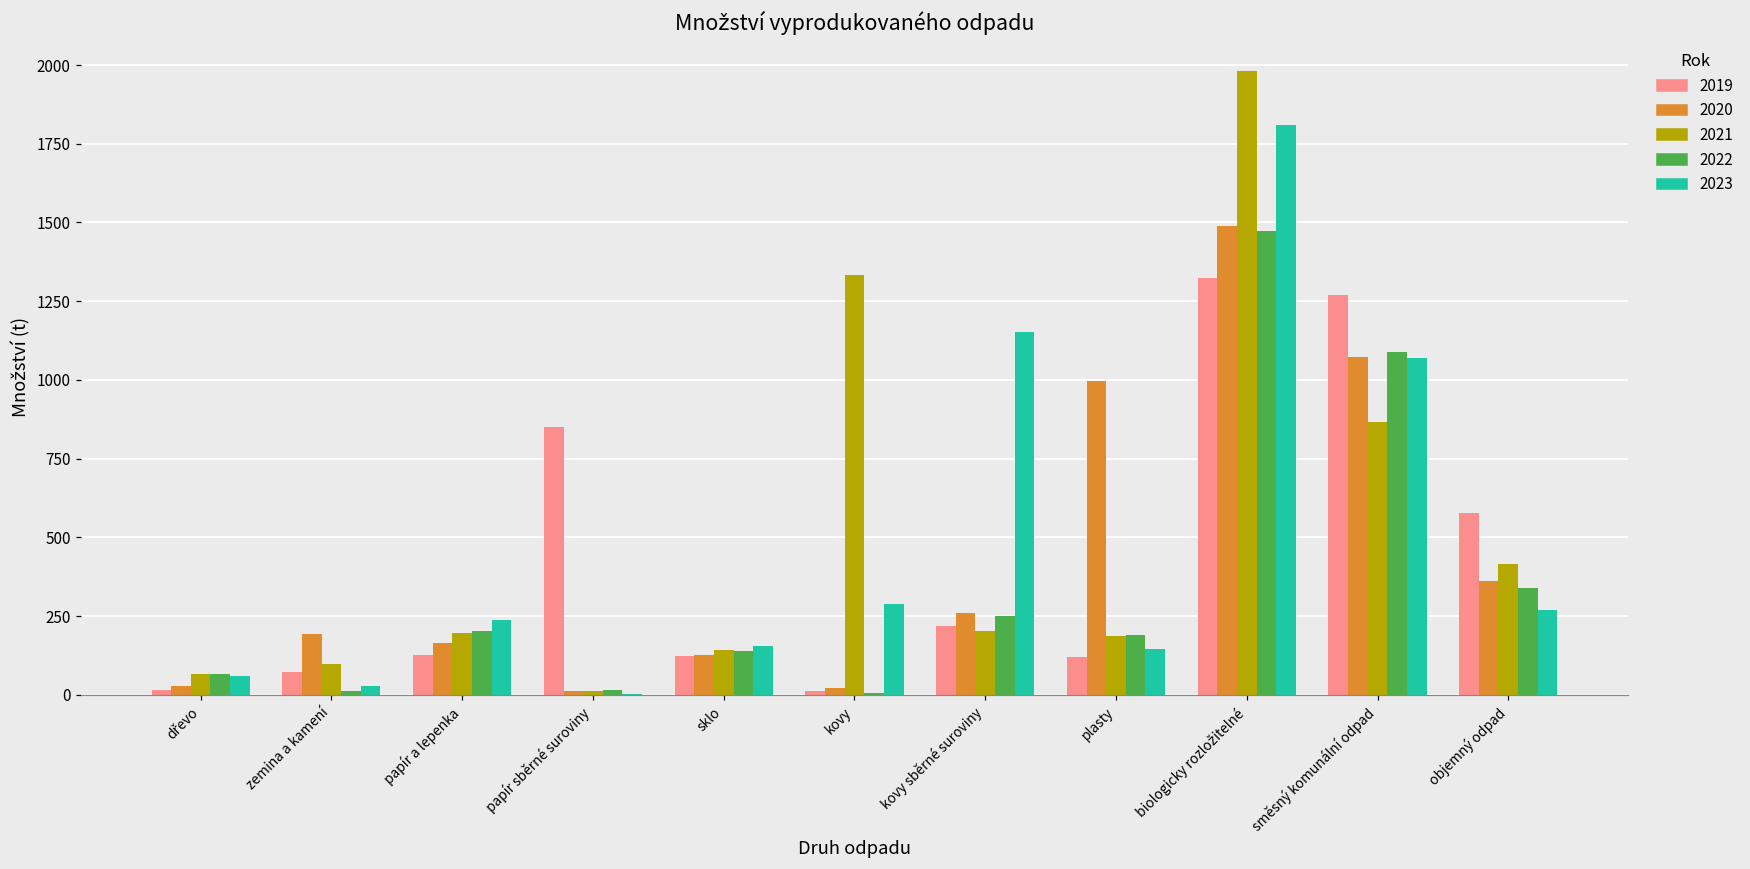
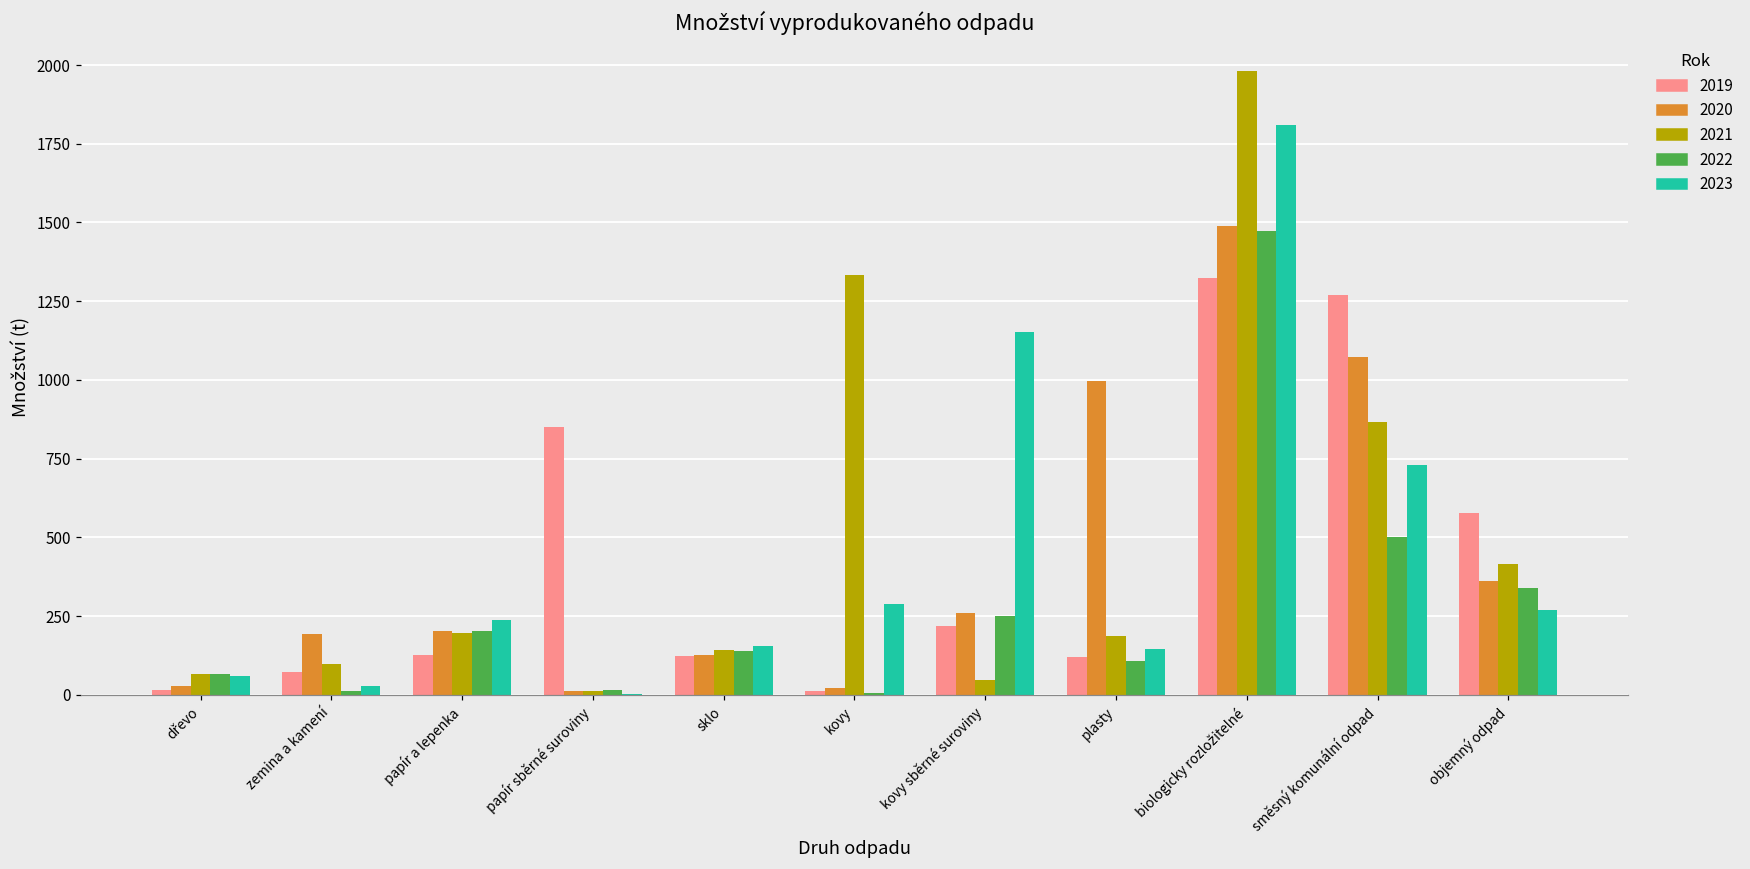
  {
    "2019": {
      "dřevo": 10,
      "zemina a kamení": 70,
      "papír a lepenka": 130,
      "papír sběrné suroviny": 850,
      "sklo": 120,
      "kovy": 10,
      "kovy sběrné suroviny": 220,
      "plasty": 120,
      "biologicky rozložitelné": 1320,
      "směsný komunální odpad": 1270,
      "objemný odpad": 580
    },
    "2020": {
      "dřevo": 30,
      "zemina a kamení": 190,
-     "papír a lepenka": 170,
+     "papír a lepenka": 200,
      "papír sběrné suroviny": 10,
      "sklo": 130,
      "kovy": 20,
      "kovy sběrné suroviny": 260,
      "plasty": 1000,
      "biologicky rozložitelné": 1490,
      "směsný komunální odpad": 1070,
      "objemný odpad": 360
    },
    "2021": {
      "dřevo": 70,
      "zemina a kamení": 100,
      "papír a lepenka": 200,
      "papír sběrné suroviny": 10,
      "sklo": 140,
      "kovy": 1330,
-     "kovy sběrné suroviny": 200,
+     "kovy sběrné suroviny": 50,
      "plasty": 190,
      "biologicky rozložitelné": 1980,
      "směsný komunální odpad": 870,
      "objemný odpad": 410
    },
    "2022": {
      "dřevo": 70,
      "zemina a kamení": 10,
      "papír a lepenka": 200,
      "papír sběrné suroviny": 20,
      "sklo": 140,
      "kovy sběrné suroviny": 250,
-     "plasty": 190,
+     "plasty": 110,
      "biologicky rozložitelné": 1470,
-     "směsný komunální odpad": 1090,
+     "směsný komunální odpad": 500,
      "objemný odpad": 340
    },
    "2023": {
      "dřevo": 60,
      "zemina a kamení": 30,
      "papír a lepenka": 240,
      "sklo": 150,
      "kovy": 290,
      "kovy sběrné suroviny": 1150,
      "plasty": 140,
      "biologicky rozložitelné": 1810,
-     "směsný komunální odpad": 1070,
+     "směsný komunální odpad": 730,
      "objemný odpad": 270
    }
  }
